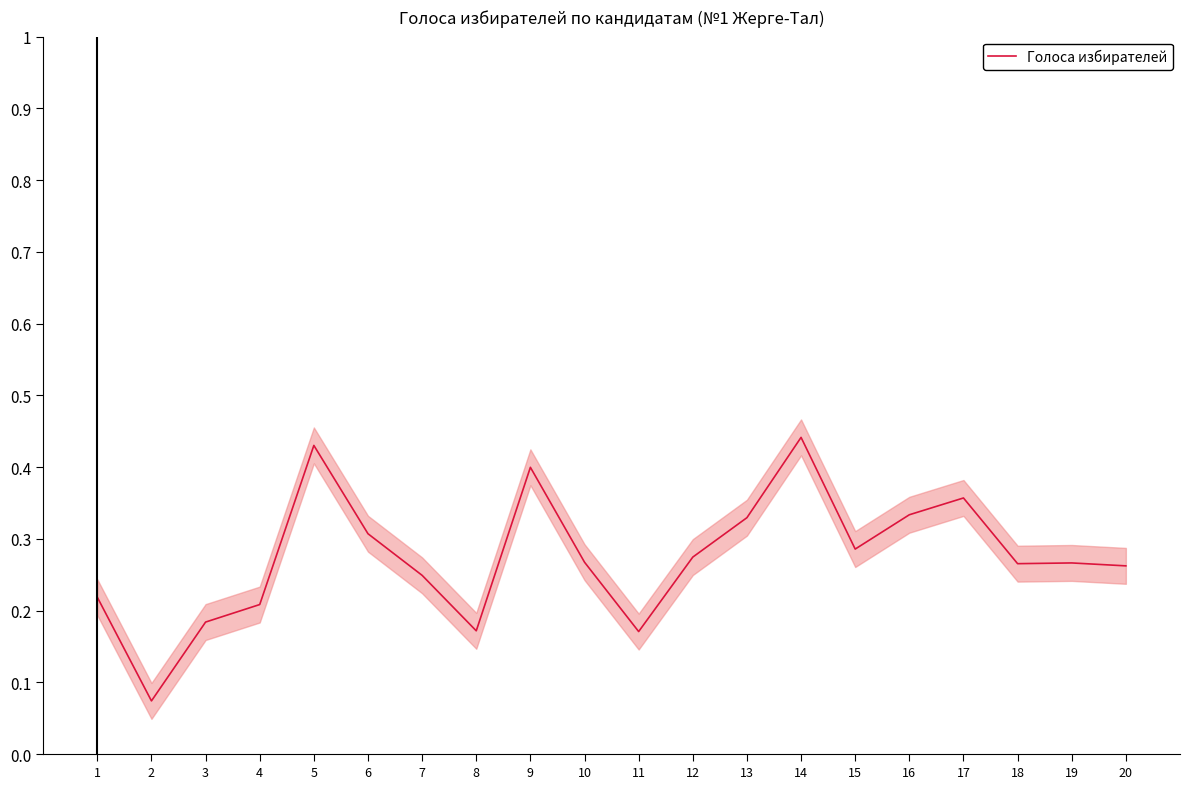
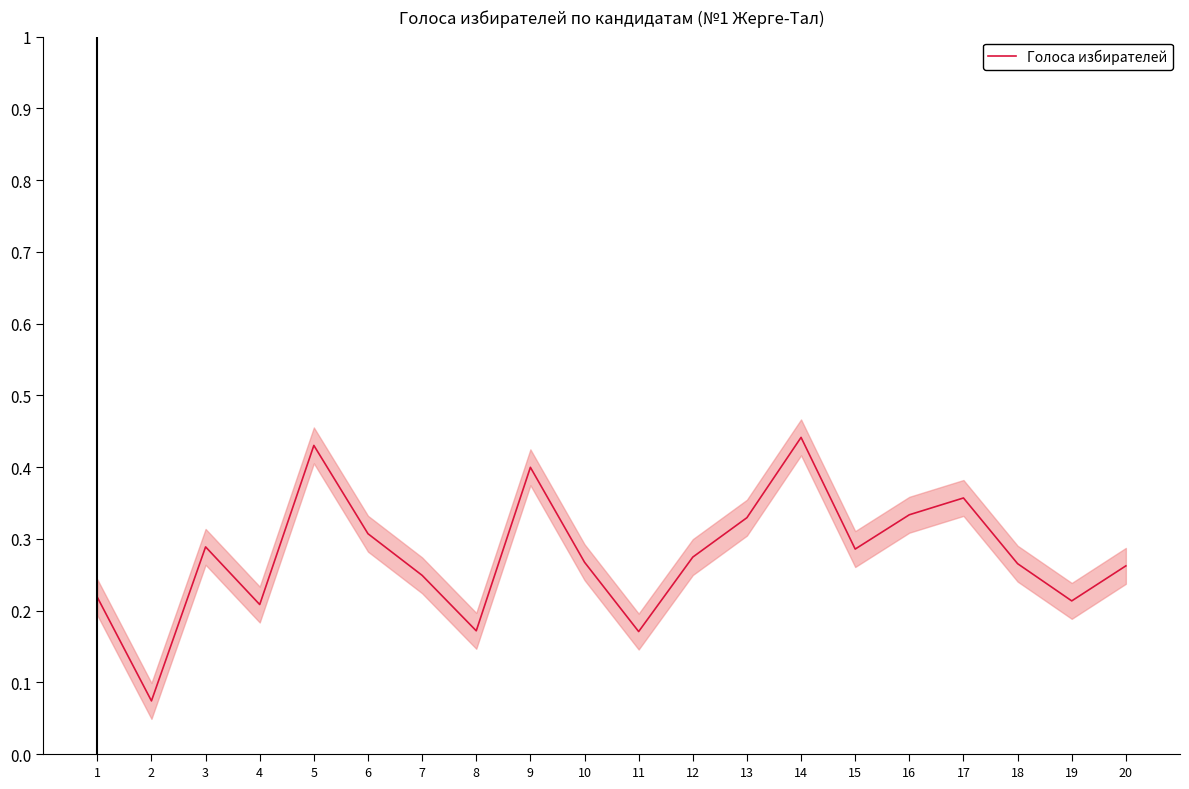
  {
    "Голоса избирателей": {
      "1": 0.22,
      "2": 0.07,
-     "3": 0.18,
+     "3": 0.29,
      "4": 0.21,
      "5": 0.43,
      "6": 0.31,
      "7": 0.25,
      "8": 0.17,
      "9": 0.40,
      "10": 0.27,
      "11": 0.17,
      "12": 0.27,
      "13": 0.33,
      "14": 0.44,
      "15": 0.29,
      "16": 0.33,
      "17": 0.36,
      "18": 0.27,
-     "19": 0.27,
+     "19": 0.21,
      "20": 0.26
    }
  }
